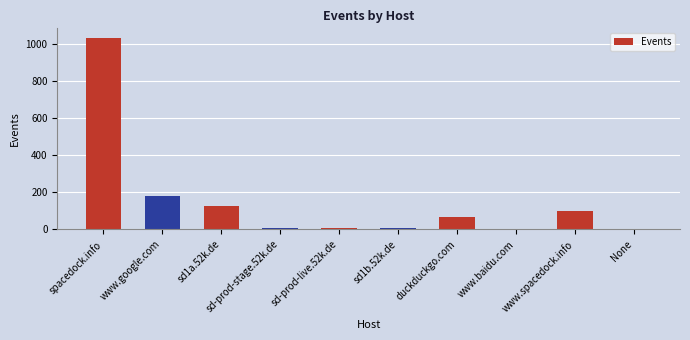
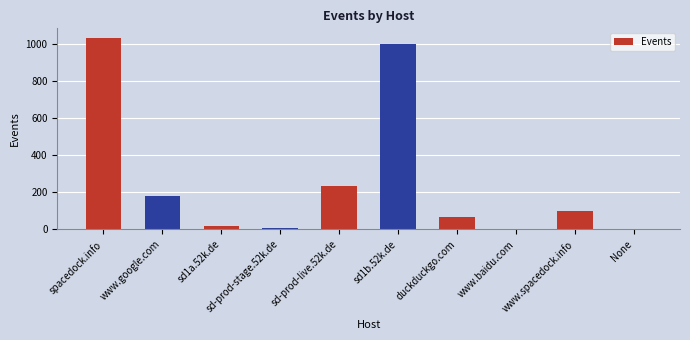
  {
    "spacedock.info": 1040,
    "www.google.com": 180,
-   "sd1a.52k.de": 120,
-   "sd-prod-live.52k.de": 10,
-   "sd1b.52k.de": 10,
+   "sd1a.52k.de": 20,
+   "sd-prod-live.52k.de": 230,
+   "sd1b.52k.de": 1000,
    "duckduckgo.com": 70,
    "www.spacedock.info": 100
  }
